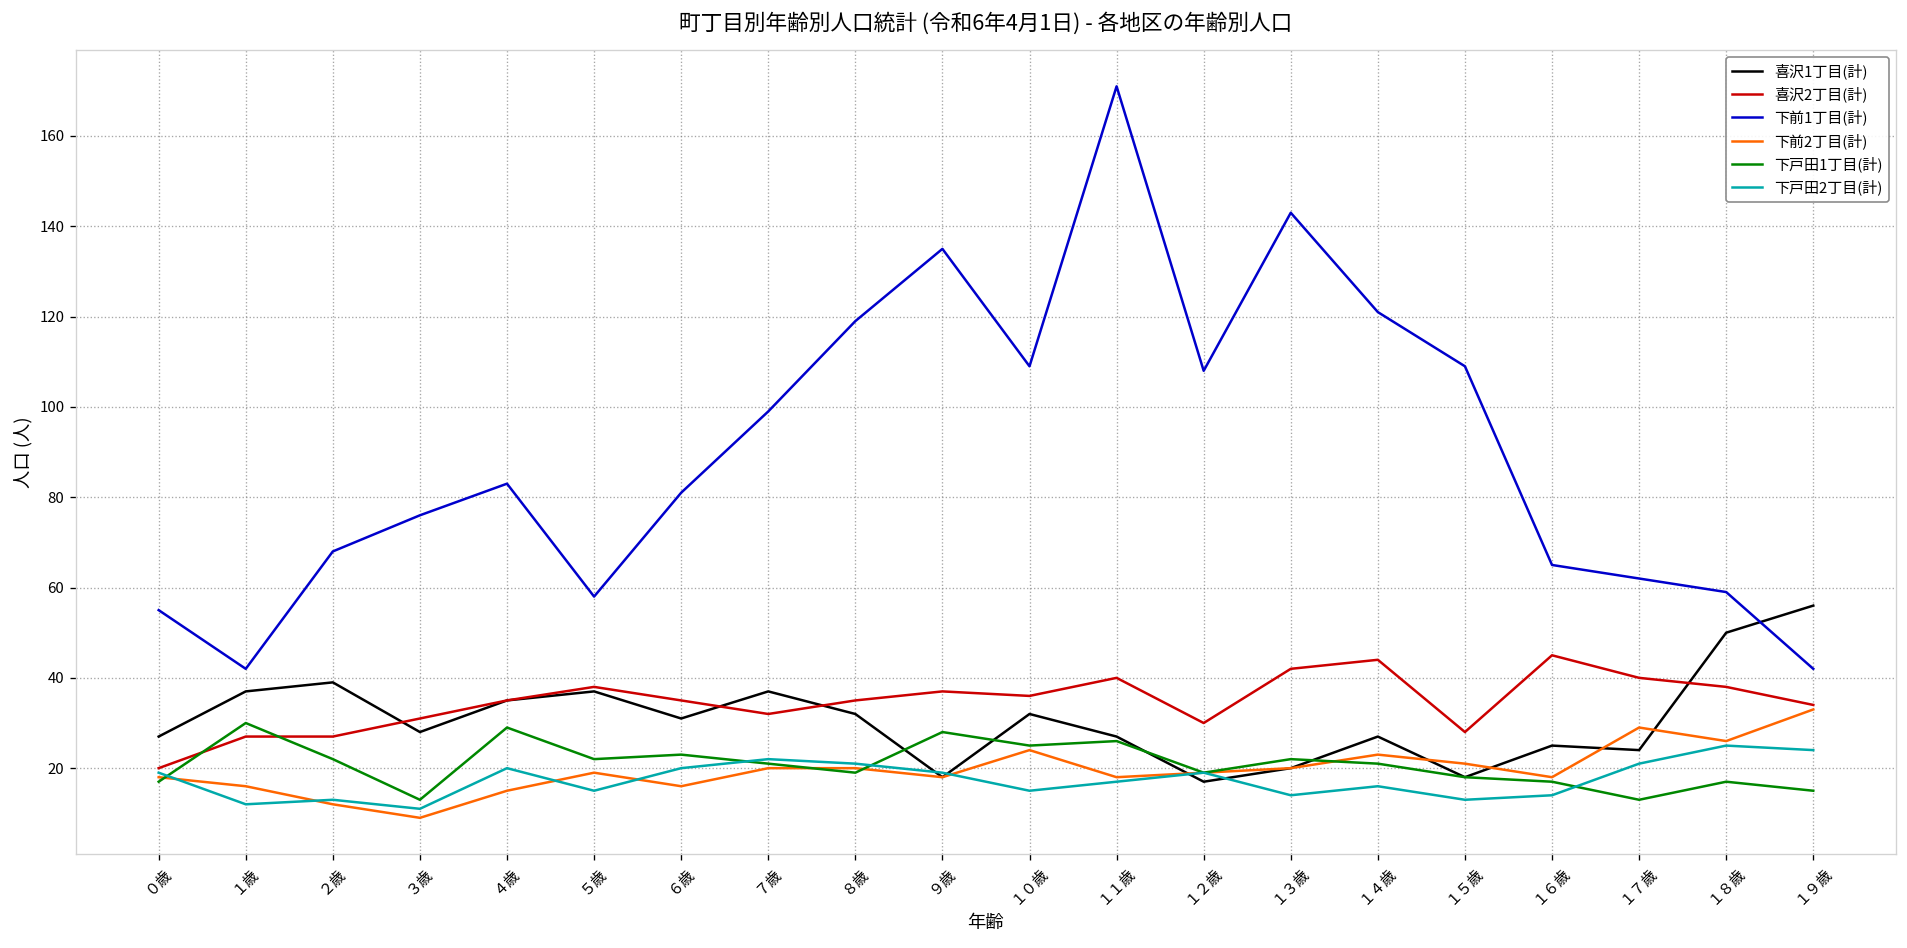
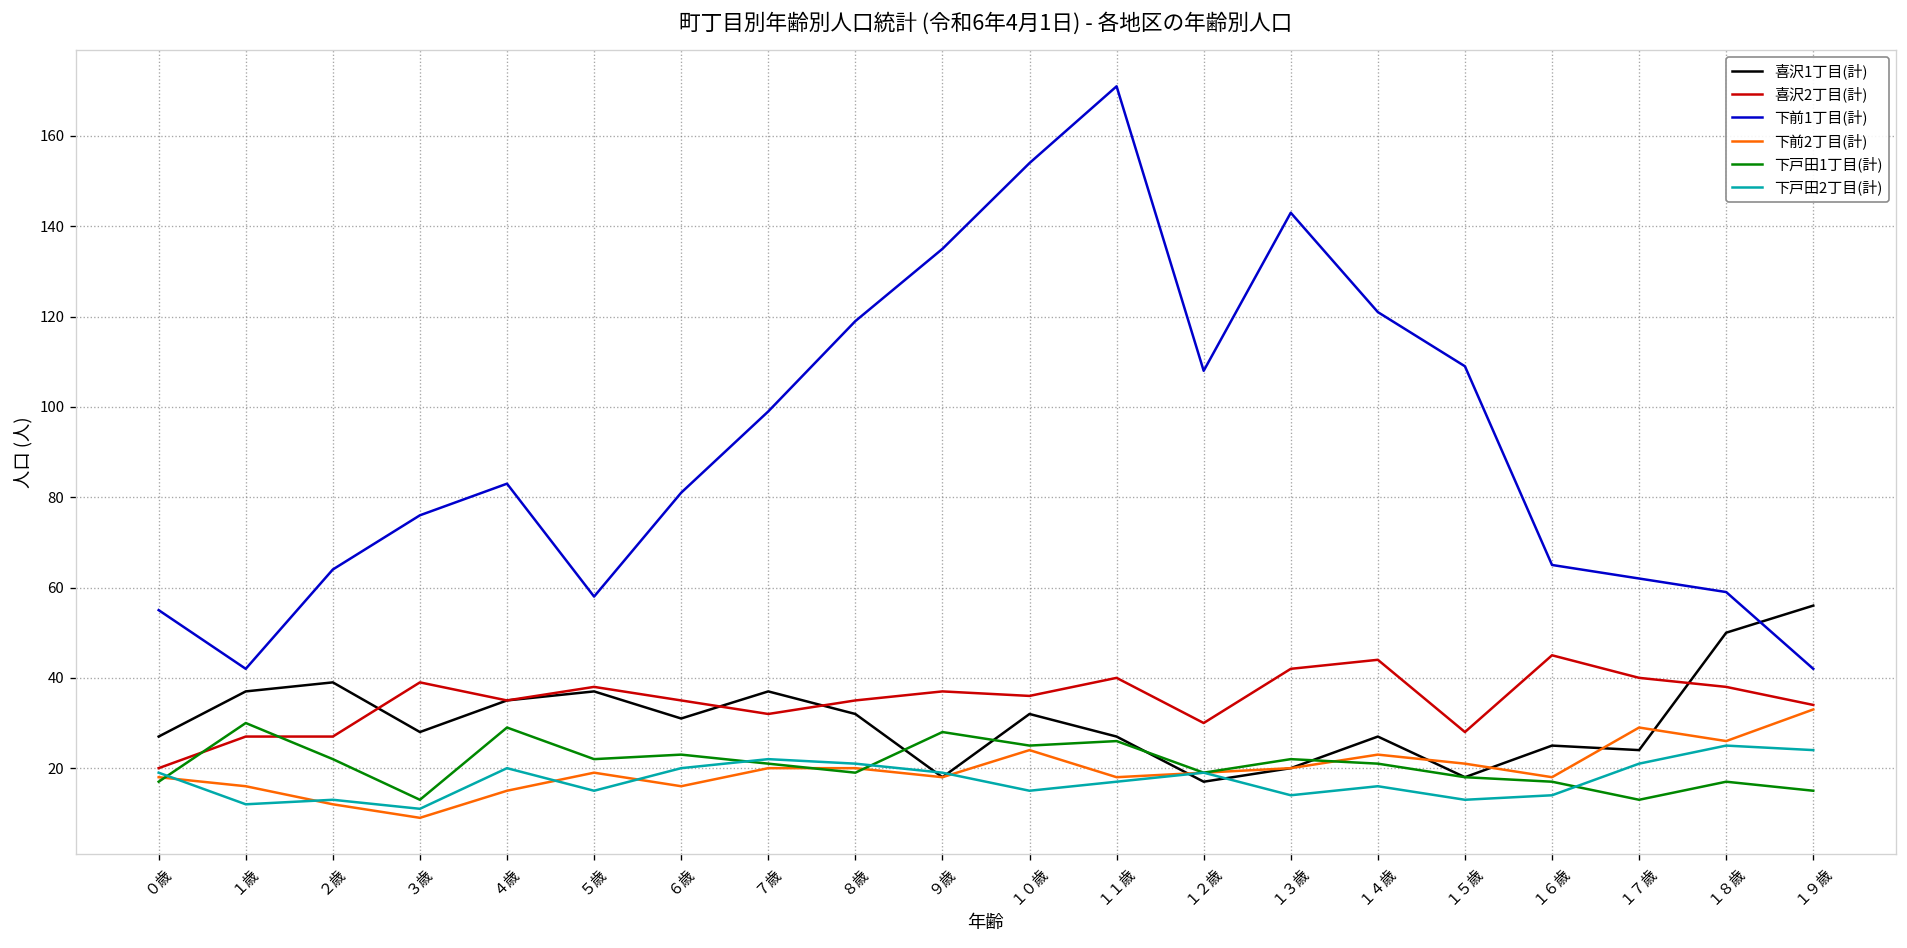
  {
    "喜沢1丁目(計)": {
      "０歳": 27,
      "１歳": 37,
      "２歳": 39,
      "３歳": 28,
      "５歳": 37,
      "６歳": 31,
      "７歳": 37,
      "８歳": 32,
      "１０歳": 32,
      "１１歳": 27,
      "１２歳": 17,
      "１４歳": 27,
      "１６歳": 25,
      "１７歳": 24,
      "１８歳": 50,
      "１９歳": 56
    },
    "喜沢2丁目(計)": {
      "０歳": 20,
      "１歳": 27,
      "２歳": 27,
-     "３歳": 31,
+     "３歳": 39,
      "５歳": 38,
      "６歳": 35,
      "７歳": 32,
      "８歳": 35,
      "９歳": 37,
      "１０歳": 36,
      "１１歳": 40,
      "１２歳": 30,
      "１３歳": 42,
      "１４歳": 44,
      "１５歳": 28,
      "１６歳": 45,
      "１７歳": 40,
      "１８歳": 38,
      "１９歳": 34
    },
    "下前1丁目(計)": {
      "０歳": 55,
      "１歳": 42,
-     "２歳": 68,
+     "２歳": 64,
      "３歳": 76,
      "４歳": 83,
      "５歳": 58,
      "６歳": 81,
      "７歳": 99,
      "８歳": 119,
      "９歳": 135,
-     "１０歳": 109,
+     "１０歳": 154,
      "１１歳": 171,
      "１２歳": 108,
      "１３歳": 143,
      "１４歳": 121,
      "１５歳": 109,
      "１６歳": 65,
      "１７歳": 62,
      "１８歳": 59,
      "１９歳": 42
    },
    "下前2丁目(計)": {
      "０歳": 18,
      "１歳": 16,
      "２歳": 12,
      "３歳": 9,
      "４歳": 15,
      "５歳": 19,
      "６歳": 16,
      "７歳": 20,
      "８歳": 20,
      "１０歳": 24,
      "１１歳": 18,
      "１４歳": 23,
      "１５歳": 21,
      "１６歳": 18,
      "１７歳": 29,
      "１８歳": 26,
      "１９歳": 33
    },
    "下戸田1丁目(計)": {
      "０歳": 17,
      "１歳": 30,
      "２歳": 22,
      "３歳": 13,
      "４歳": 29,
      "５歳": 22,
      "６歳": 23,
      "７歳": 21,
      "８歳": 19,
      "９歳": 28,
      "１０歳": 25,
      "１１歳": 26,
      "１３歳": 22,
      "１４歳": 21,
      "１６歳": 17,
      "１７歳": 13,
      "１８歳": 17,
      "１９歳": 15
    },
    "下戸田2丁目(計)": {
      "０歳": 19,
      "１歳": 12,
      "２歳": 13,
      "３歳": 11,
      "４歳": 20,
      "５歳": 15,
      "６歳": 20,
      "７歳": 22,
      "８歳": 21,
      "９歳": 19,
      "１０歳": 15,
      "１１歳": 17,
      "１３歳": 14,
      "１４歳": 16,
      "１５歳": 13,
      "１６歳": 14,
      "１７歳": 21,
      "１８歳": 25,
      "１９歳": 24
    }
  }
